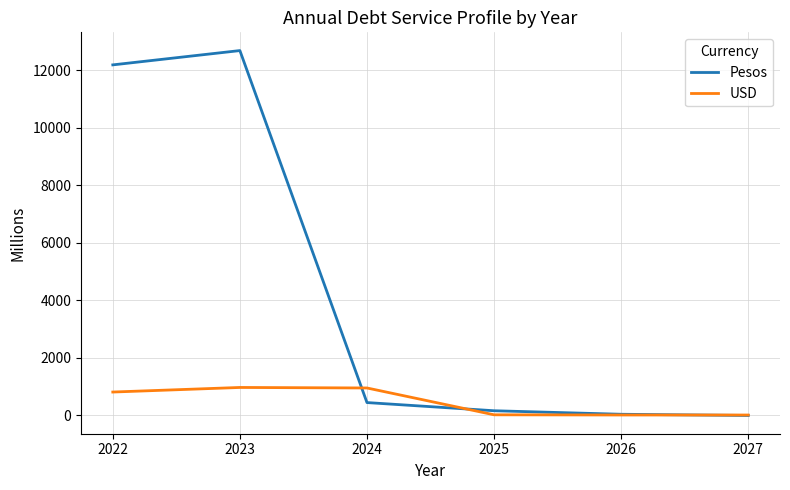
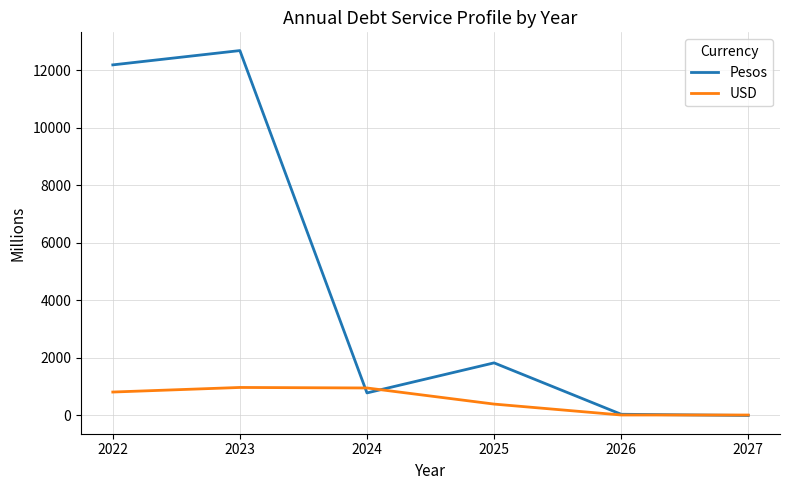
  {
    "Pesos": {
      "2022": 12200,
      "2023": 12700,
-     "2024": 400,
-     "2025": 200
+     "2024": 800,
+     "2025": 1800
    },
    "USD": {
      "2022": 800,
      "2023": 1000,
      "2024": 1000,
-     "2025": 0
+     "2025": 400
    }
  }
